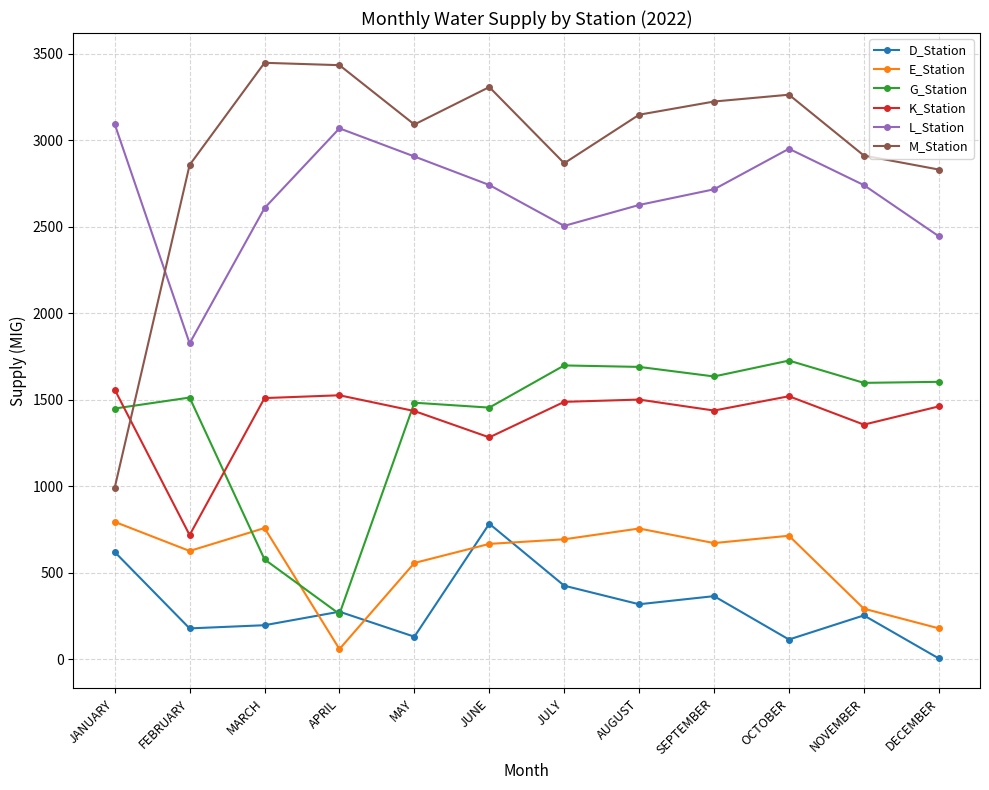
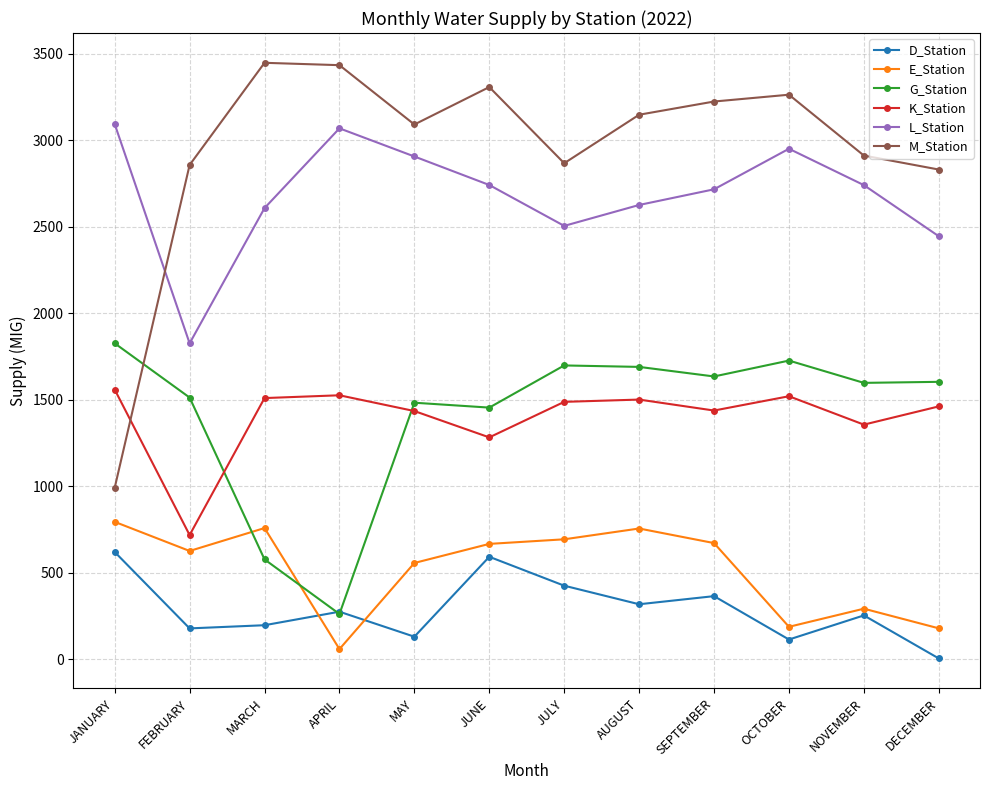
  {
    "D_Station": {
      "JANUARY": 620,
      "FEBRUARY": 180,
      "MARCH": 200,
      "MAY": 130,
-     "JUNE": 780,
+     "JUNE": 590,
      "JULY": 420,
      "AUGUST": 320,
      "SEPTEMBER": 360,
      "OCTOBER": 110,
      "NOVEMBER": 250,
      "DECEMBER": 0
    },
    "E_Station": {
      "JANUARY": 790,
      "FEBRUARY": 620,
      "MARCH": 760,
      "APRIL": 60,
      "MAY": 560,
      "JUNE": 670,
      "JULY": 690,
      "AUGUST": 750,
      "SEPTEMBER": 670,
-     "OCTOBER": 710,
+     "OCTOBER": 190,
      "NOVEMBER": 290,
      "DECEMBER": 180
    },
    "G_Station": {
-     "JANUARY": 1450,
+     "JANUARY": 1830,
      "FEBRUARY": 1510,
      "MARCH": 580,
      "MAY": 1480,
      "JUNE": 1450,
      "JULY": 1700,
      "AUGUST": 1690,
      "SEPTEMBER": 1630,
      "OCTOBER": 1730,
      "NOVEMBER": 1600,
      "DECEMBER": 1600
    },
    "K_Station": {
      "JANUARY": 1560,
      "FEBRUARY": 720,
      "MARCH": 1510,
      "APRIL": 1520,
      "MAY": 1430,
      "JUNE": 1280,
      "JULY": 1490,
      "AUGUST": 1500,
      "SEPTEMBER": 1440,
      "OCTOBER": 1520,
      "NOVEMBER": 1360,
      "DECEMBER": 1460
    },
    "L_Station": {
      "JANUARY": 3090,
      "FEBRUARY": 1820,
      "MARCH": 2610,
      "APRIL": 3070,
      "MAY": 2900,
      "JUNE": 2740,
      "JULY": 2500,
      "AUGUST": 2620,
      "SEPTEMBER": 2720,
      "OCTOBER": 2950,
      "NOVEMBER": 2740,
      "DECEMBER": 2440
    },
    "M_Station": {
      "JANUARY": 990,
      "FEBRUARY": 2860,
      "MARCH": 3450,
      "APRIL": 3430,
      "MAY": 3090,
      "JUNE": 3310,
      "JULY": 2870,
      "AUGUST": 3150,
      "SEPTEMBER": 3220,
      "OCTOBER": 3260,
      "NOVEMBER": 2910,
      "DECEMBER": 2830
    }
  }
